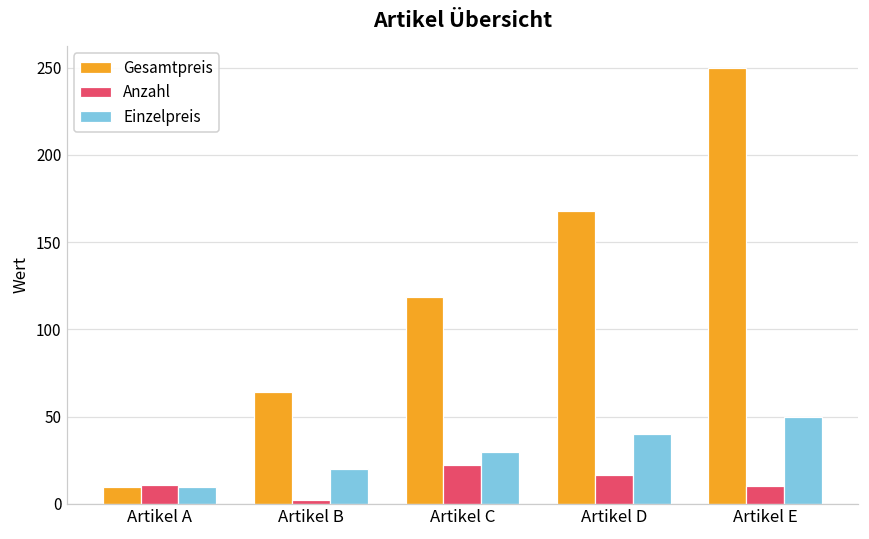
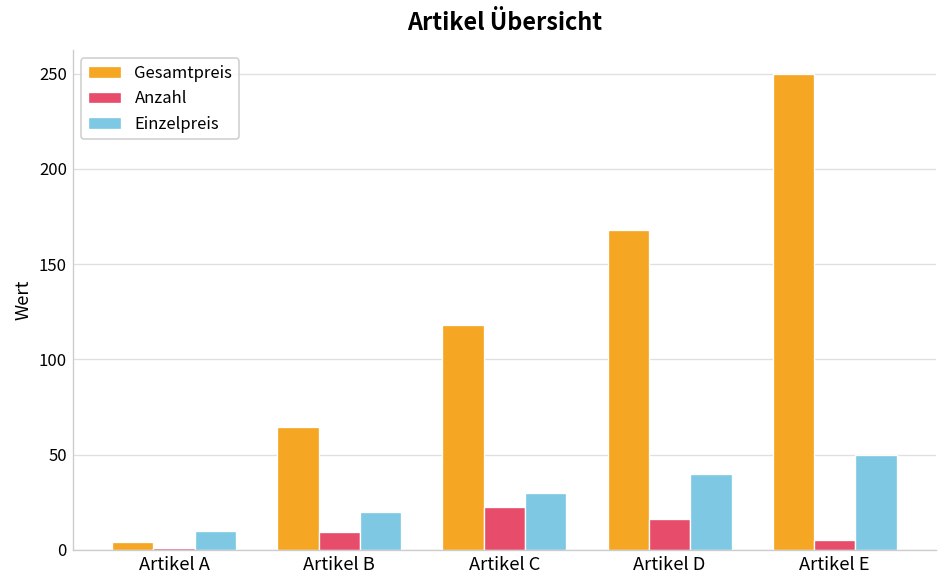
  {
    "Gesamtpreis": {
-     "Artikel A": 10,
+     "Artikel A": 4,
      "Artikel B": 64,
      "Artikel C": 118,
      "Artikel D": 168,
      "Artikel E": 250
    },
    "Anzahl": {
-     "Artikel A": 11,
-     "Artikel B": 2,
+     "Artikel A": 1,
+     "Artikel B": 9,
      "Artikel C": 22,
      "Artikel D": 16,
-     "Artikel E": 10
+     "Artikel E": 5
    },
    "Einzelpreis": {
      "Artikel A": 10,
      "Artikel B": 20,
      "Artikel C": 30,
      "Artikel D": 40,
      "Artikel E": 50
    }
  }
